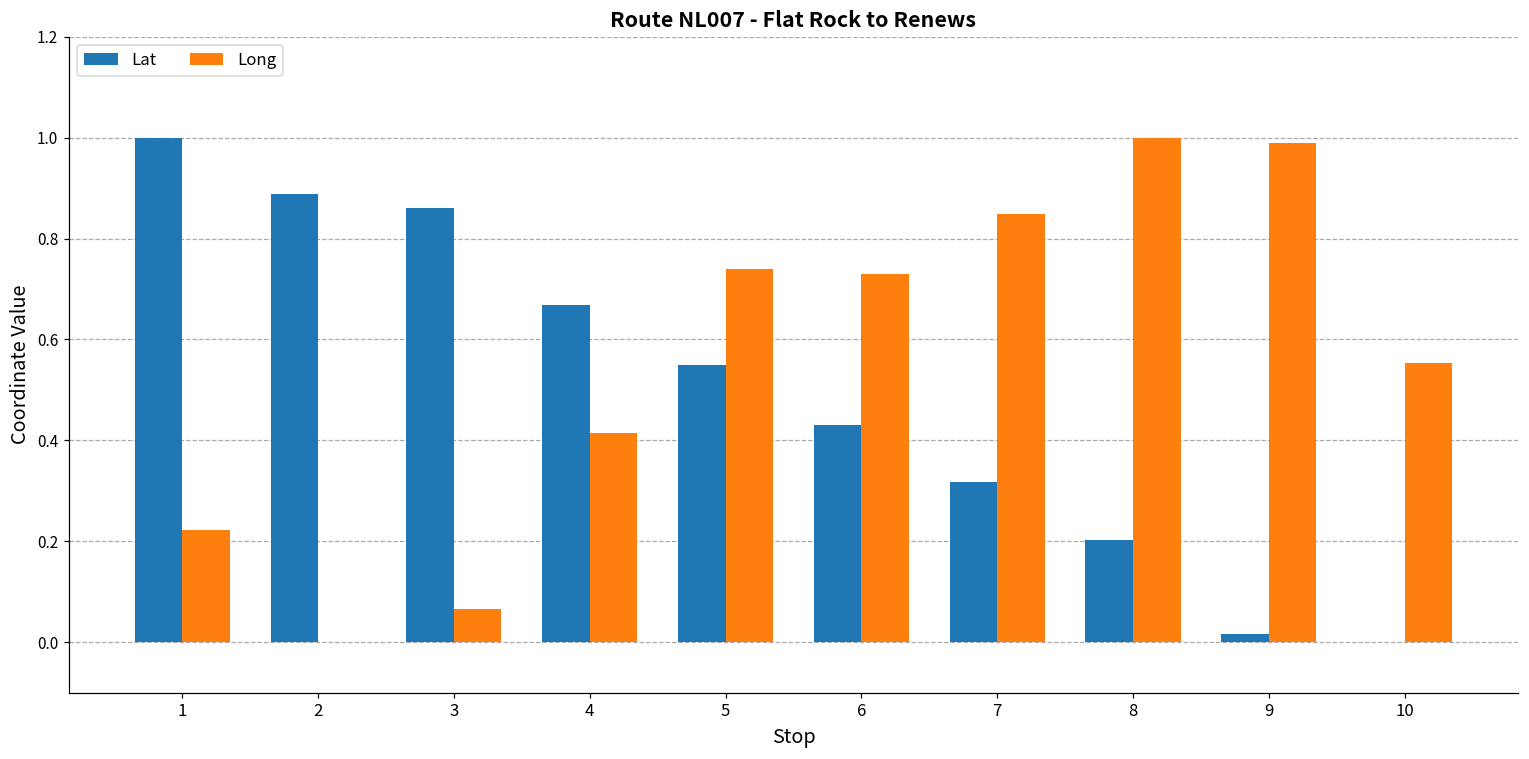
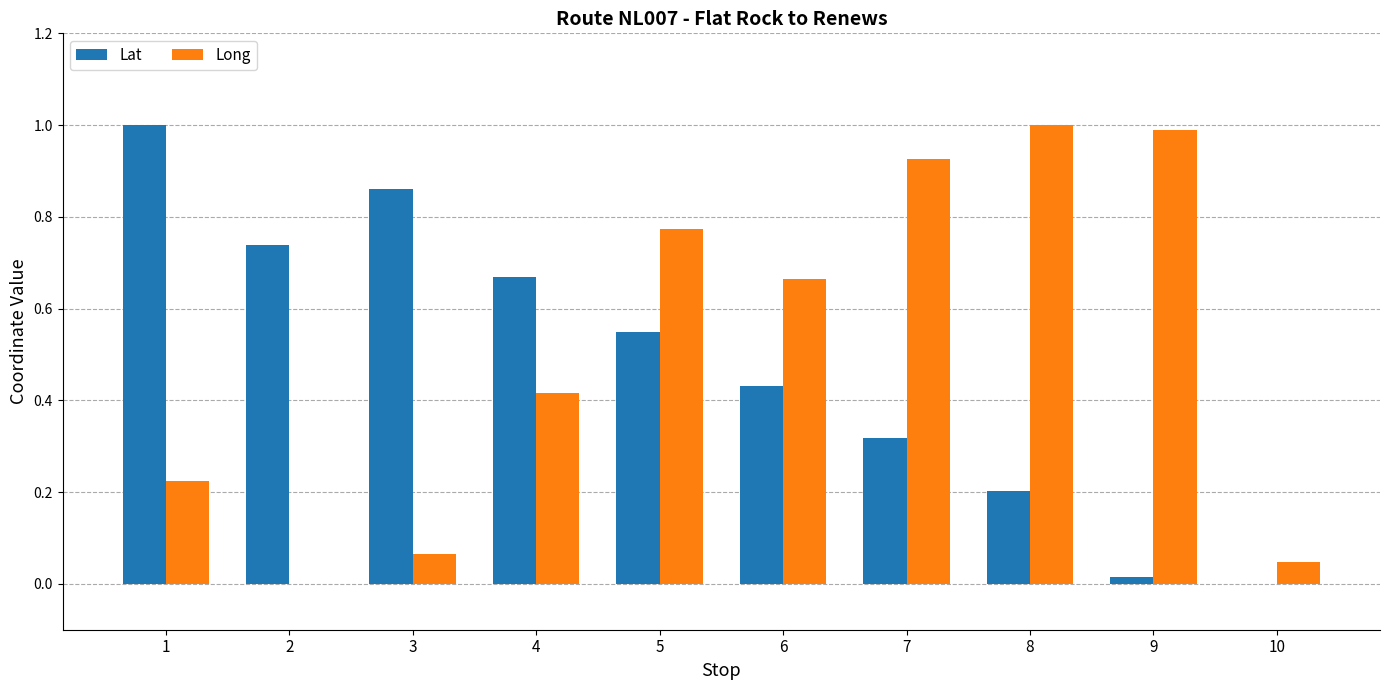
  {
    "Lat": {
      "1": 1.00,
-     "2": 0.89,
+     "2": 0.74,
      "3": 0.86,
      "4": 0.67,
      "5": 0.55,
      "6": 0.43,
      "7": 0.32,
      "8": 0.20,
      "9": 0.02,
      "10": 0.00
    },
    "Long": {
      "1": 0.22,
      "2": 0.00,
      "3": 0.07,
      "4": 0.42,
-     "5": 0.74,
-     "6": 0.73,
-     "7": 0.85,
+     "5": 0.77,
+     "6": 0.67,
+     "7": 0.93,
      "8": 1.00,
      "9": 0.99,
-     "10": 0.55
+     "10": 0.05
    }
  }
